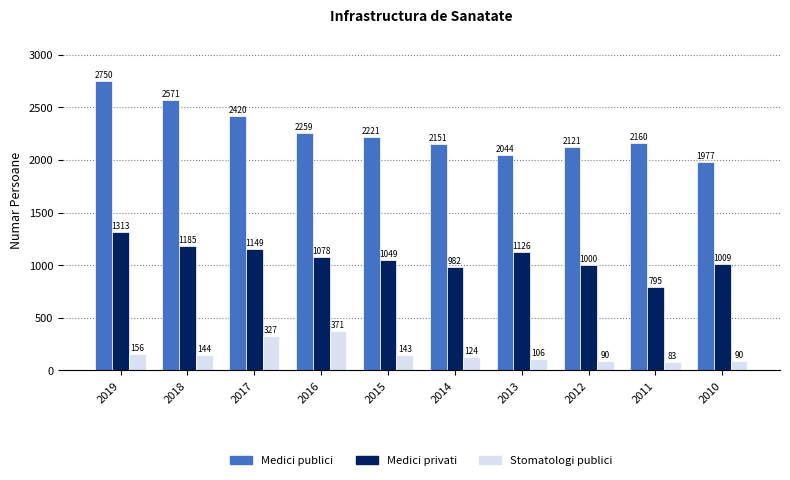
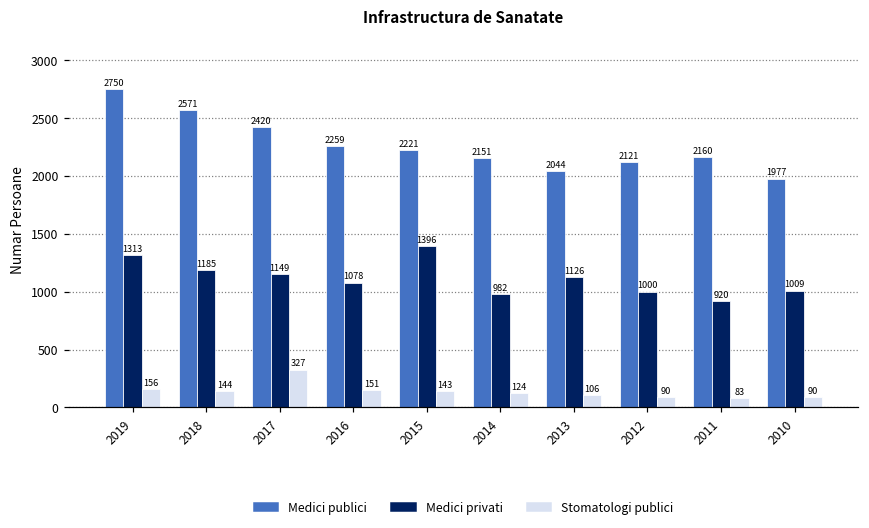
  {
    "Medici publici": {
      "2019": 2750,
      "2018": 2571,
      "2017": 2420,
      "2016": 2259,
      "2015": 2221,
      "2014": 2151,
      "2013": 2044,
      "2012": 2121,
      "2011": 2160,
      "2010": 1977
    },
    "Medici privati": {
      "2019": 1313,
      "2018": 1185,
      "2017": 1149,
      "2016": 1078,
-     "2015": 1049,
+     "2015": 1396,
      "2014": 982,
      "2013": 1126,
      "2012": 1000,
-     "2011": 795,
+     "2011": 920,
      "2010": 1009
    },
    "Stomatologi publici": {
      "2019": 156,
      "2018": 144,
      "2017": 327,
-     "2016": 371,
+     "2016": 151,
      "2015": 143,
      "2014": 124,
      "2013": 106,
      "2012": 90,
      "2011": 83,
      "2010": 90
    }
  }
